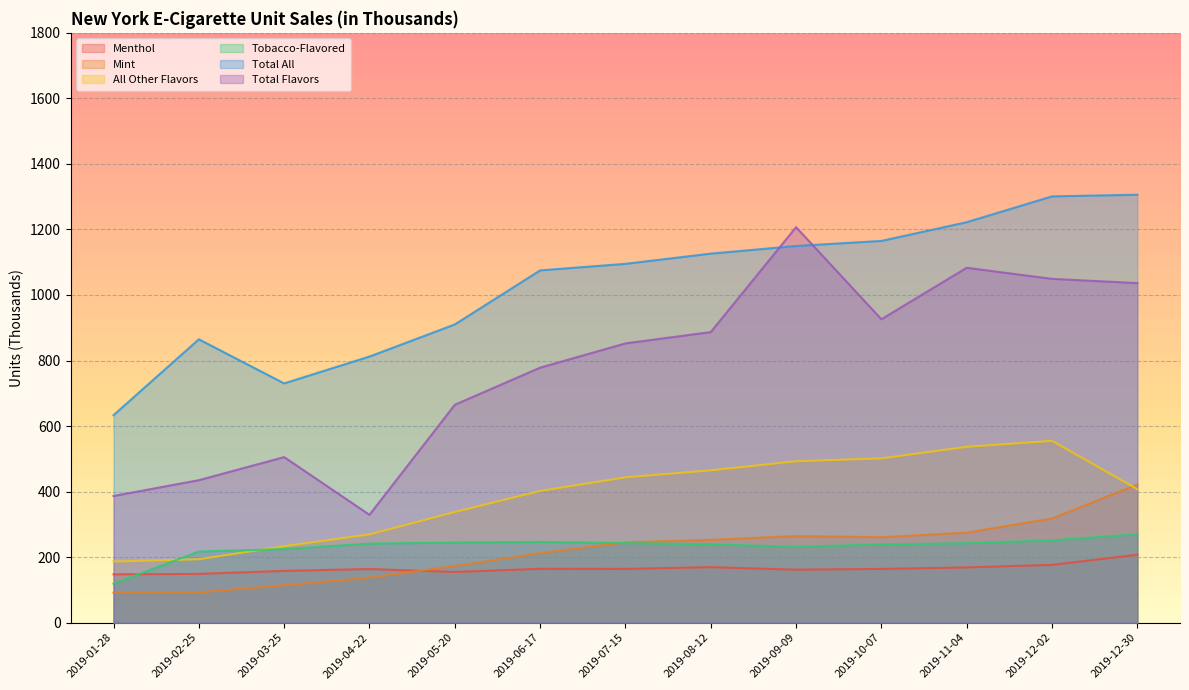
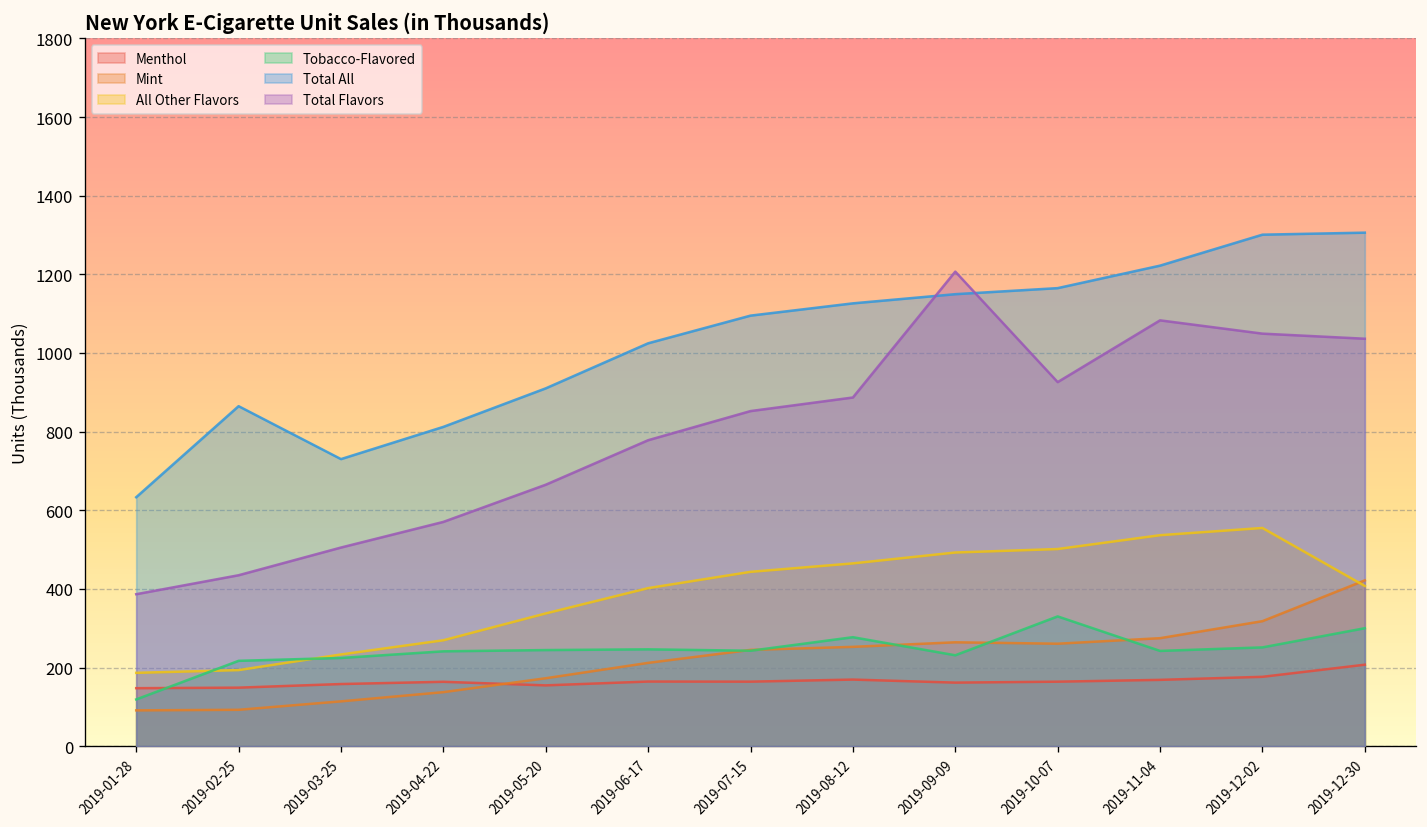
  {
    "Tobacco-Flavored": {
      "2019-01-28": 120,
      "2019-02-25": 220,
      "2019-03-25": 220,
      "2019-04-22": 240,
      "2019-05-20": 240,
      "2019-06-17": 250,
-     "2019-08-12": 240,
+     "2019-08-12": 280,
      "2019-09-09": 230,
-     "2019-10-07": 240,
+     "2019-10-07": 330,
      "2019-11-04": 240,
      "2019-12-02": 250,
-     "2019-12-30": 270
+     "2019-12-30": 300
    },
    "Total All": {
      "2019-01-28": 630,
      "2019-02-25": 860,
      "2019-03-25": 730,
      "2019-04-22": 810,
      "2019-05-20": 910,
-     "2019-06-17": 1080,
+     "2019-06-17": 1020,
      "2019-07-15": 1100,
      "2019-08-12": 1130,
      "2019-09-09": 1150,
      "2019-10-07": 1160,
      "2019-11-04": 1220,
      "2019-12-02": 1300,
      "2019-12-30": 1310
    },
    "Total Flavors": {
      "2019-01-28": 390,
      "2019-02-25": 430,
      "2019-03-25": 510,
-     "2019-04-22": 330,
+     "2019-04-22": 570,
      "2019-05-20": 660,
      "2019-06-17": 780,
      "2019-07-15": 850,
      "2019-08-12": 890,
      "2019-09-09": 1210,
      "2019-10-07": 930,
      "2019-11-04": 1080,
      "2019-12-02": 1050,
      "2019-12-30": 1040
    }
  }
